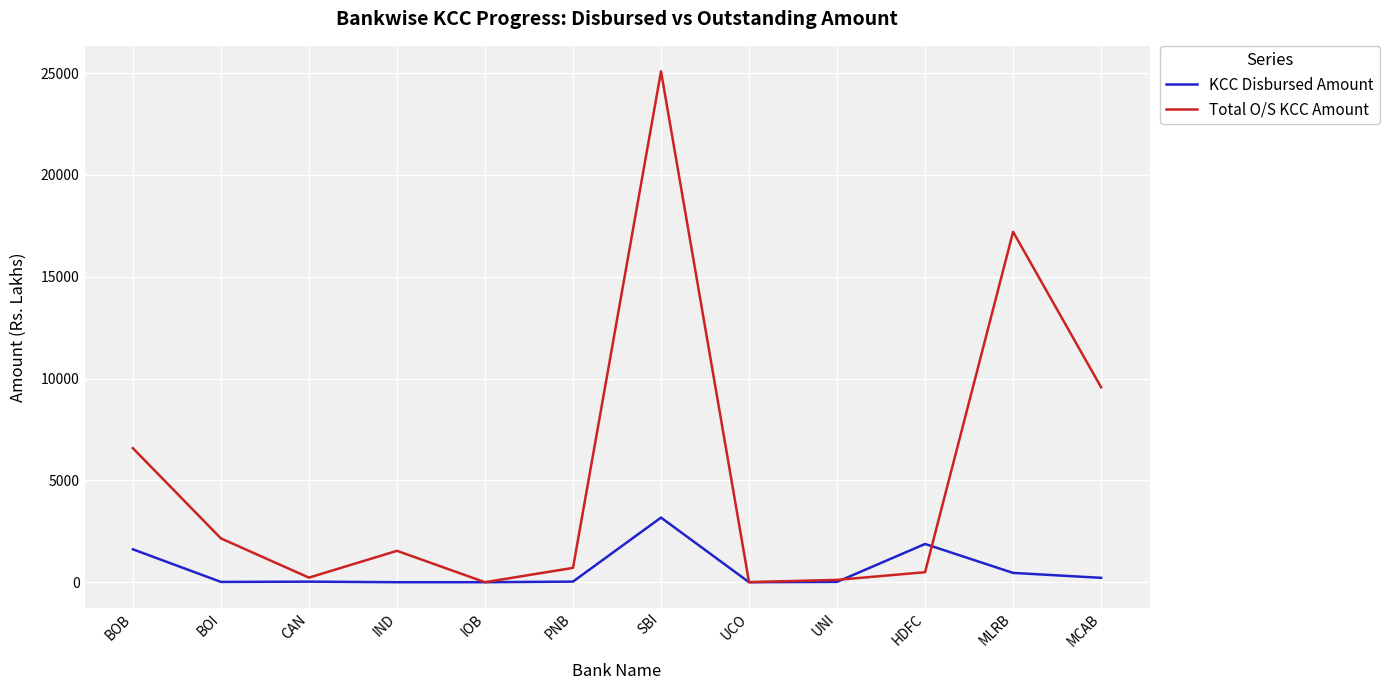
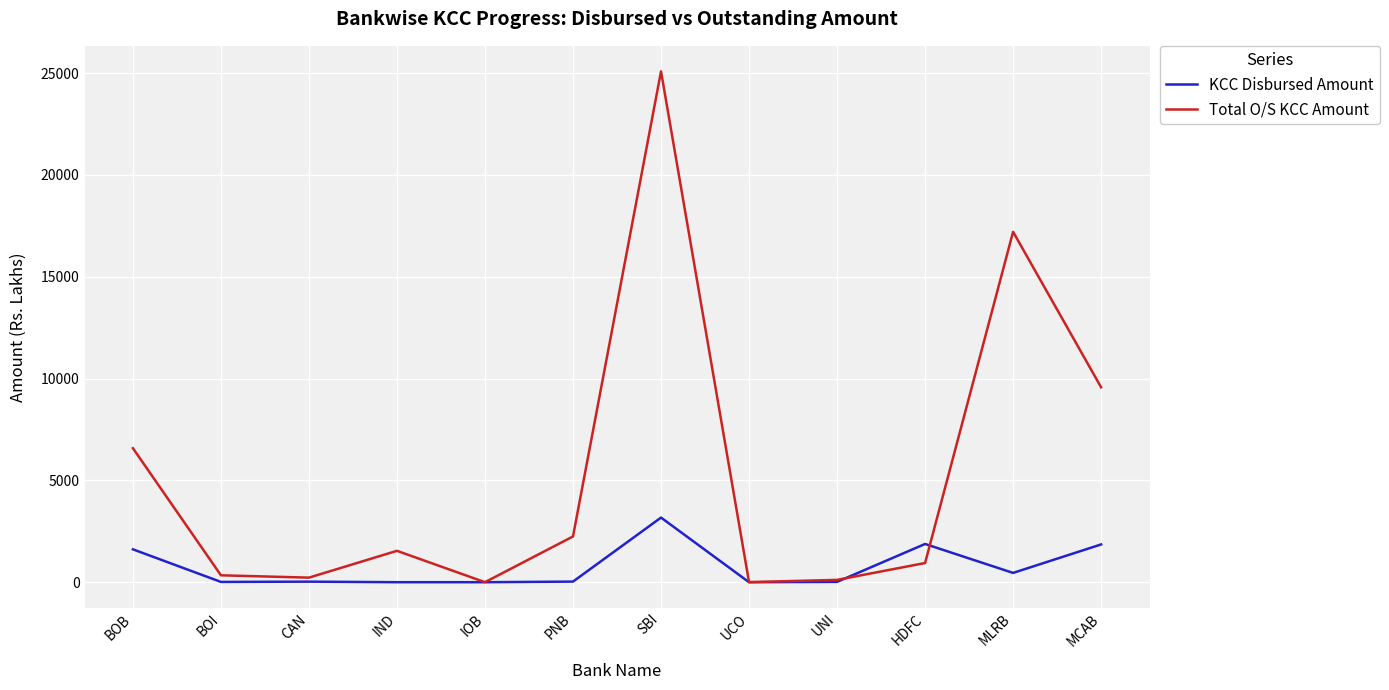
  {
    "KCC Disbursed Amount": {
      "BOB": 1600,
      "BOI": 0,
      "CAN": 0,
      "IND": 0,
      "PNB": 0,
      "SBI": 3200,
      "HDFC": 1900,
      "MLRB": 500,
-     "MCAB": 200
+     "MCAB": 1900
    },
    "Total O/S KCC Amount": {
      "BOB": 6600,
-     "BOI": 2200,
+     "BOI": 300,
      "CAN": 200,
      "IND": 1500,
-     "PNB": 700,
+     "PNB": 2200,
      "SBI": 25100,
-     "HDFC": 500,
+     "HDFC": 900,
      "MLRB": 17200,
      "MCAB": 9600
    }
  }
